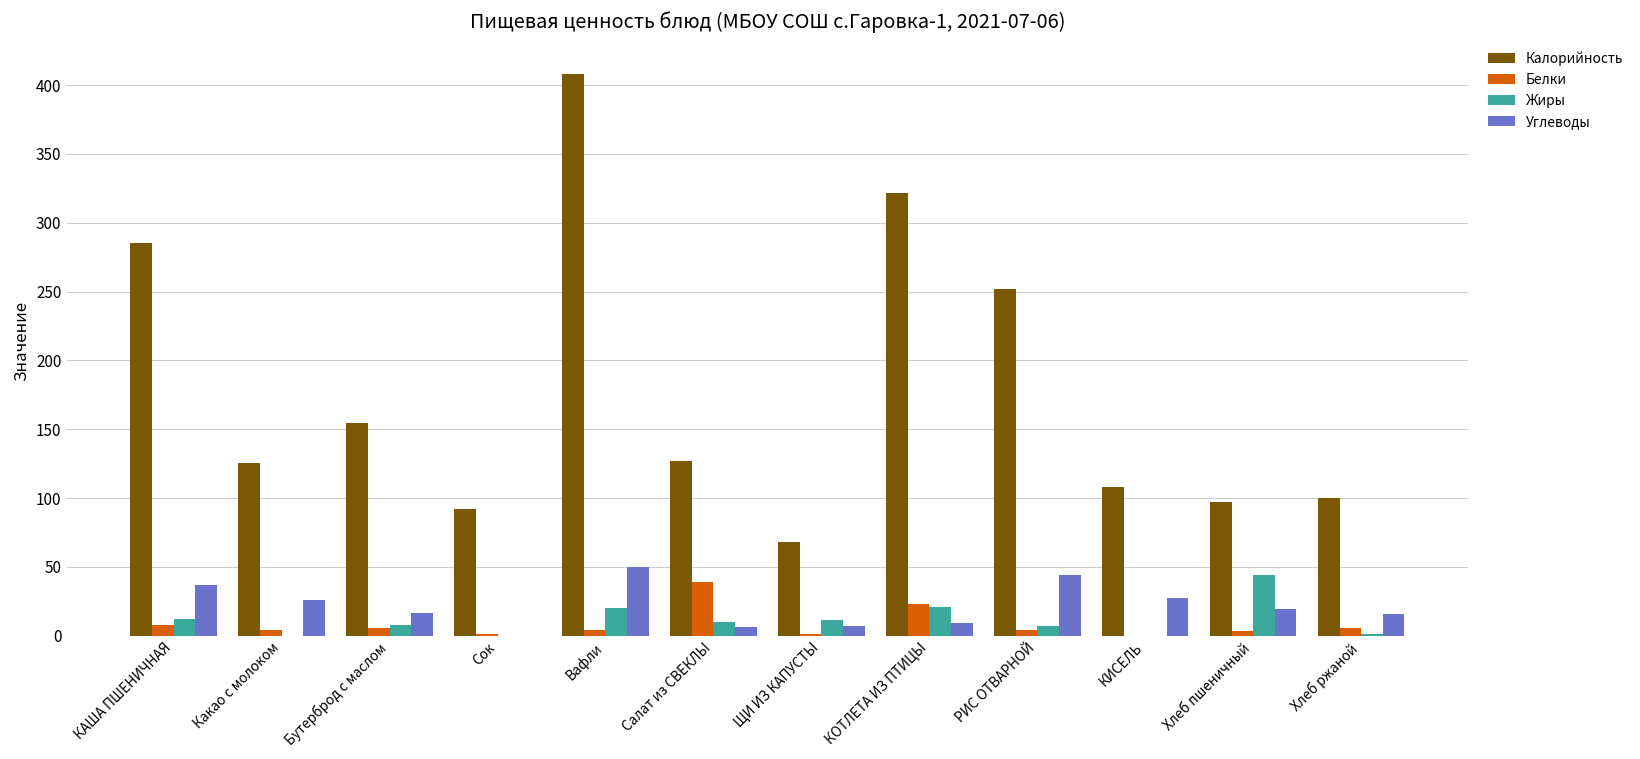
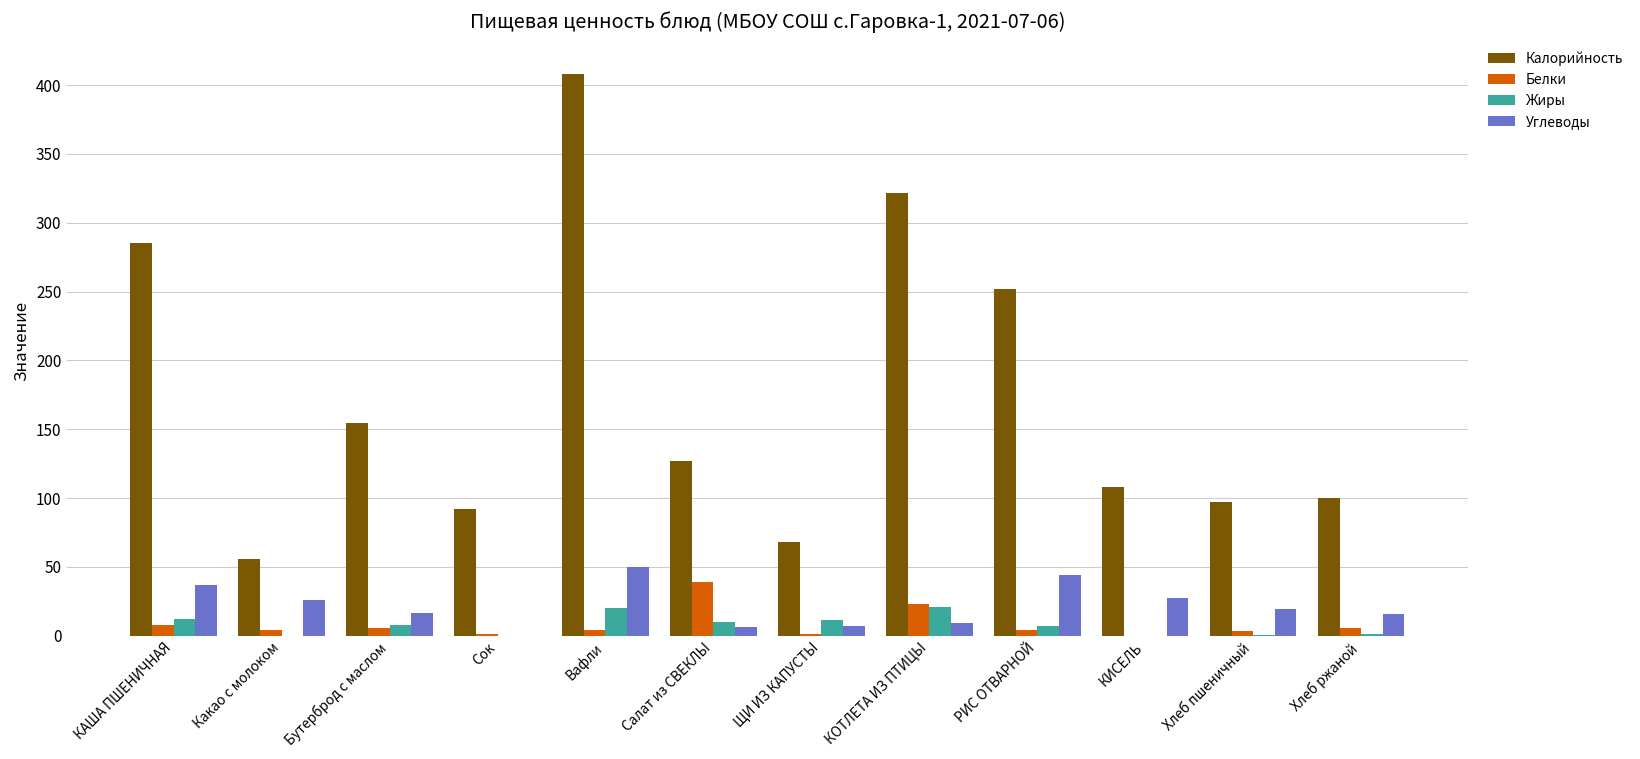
  {
    "Калорийность": {
      "КАША ПШЕНИЧНАЯ": 285,
-     "Какао с молоком": 125,
+     "Какао с молоком": 56,
      "Бутерброд с маслом": 154,
      "Сок": 92,
      "Вафли": 408,
      "Салат из СВЕКЛЫ": 127,
      "ЩИ ИЗ КАПУСТЫ": 68,
      "КОТЛЕТА ИЗ ПТИЦЫ": 322,
      "РИС ОТВАРНОЙ": 252,
      "КИСЕЛЬ": 108,
      "Хлеб пшеничный": 97,
      "Хлеб ржаной": 100
    },
    "Белки": {
      "КАША ПШЕНИЧНАЯ": 8,
      "Какао с молоком": 4,
      "Бутерброд с маслом": 5,
      "Вафли": 4,
      "Салат из СВЕКЛЫ": 39,
      "КОТЛЕТА ИЗ ПТИЦЫ": 23,
      "РИС ОТВАРНОЙ": 4,
      "КИСЕЛЬ": 0,
      "Хлеб пшеничный": 3,
      "Хлеб ржаной": 5
    },
    "Жиры": {
      "КАША ПШЕНИЧНАЯ": 12,
      "Какао с молоком": 0,
      "Бутерброд с маслом": 8,
      "Сок": 0,
      "Вафли": 20,
      "Салат из СВЕКЛЫ": 10,
      "ЩИ ИЗ КАПУСТЫ": 11,
      "КОТЛЕТА ИЗ ПТИЦЫ": 21,
      "РИС ОТВАРНОЙ": 7,
      "КИСЕЛЬ": 0,
-     "Хлеб пшеничный": 44
+     "Хлеб пшеничный": 0
    },
    "Углеводы": {
      "КАША ПШЕНИЧНАЯ": 37,
      "Какао с молоком": 26,
      "Бутерброд с маслом": 16,
      "Сок": 0,
      "Вафли": 50,
      "Салат из СВЕКЛЫ": 6,
      "ЩИ ИЗ КАПУСТЫ": 7,
      "КОТЛЕТА ИЗ ПТИЦЫ": 9,
      "РИС ОТВАРНОЙ": 44,
      "КИСЕЛЬ": 27,
      "Хлеб пшеничный": 20,
      "Хлеб ржаной": 16
    }
  }
